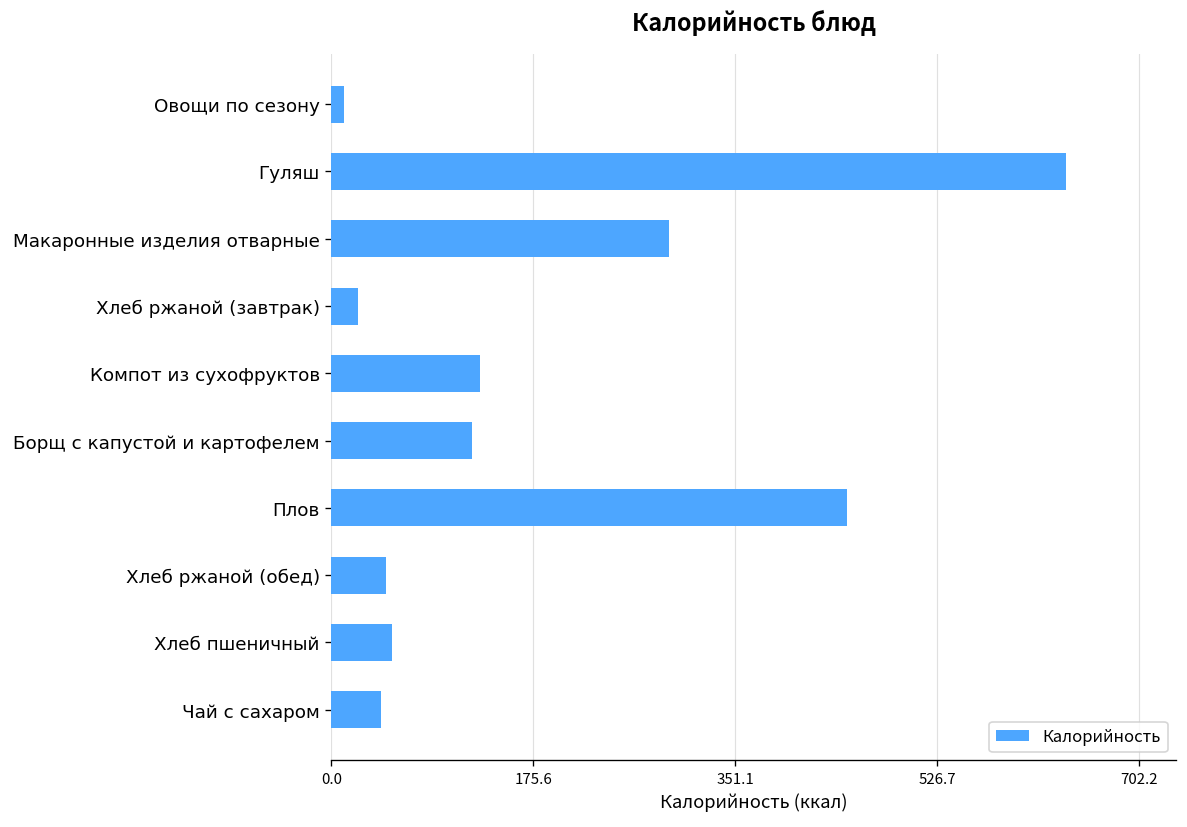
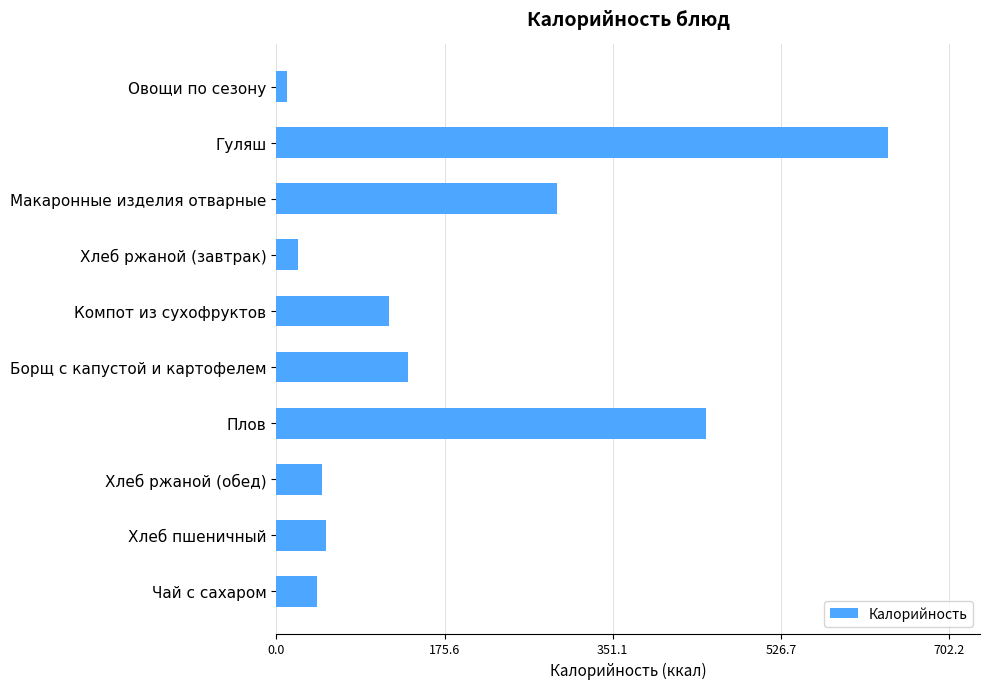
  {
    "Овощи по сезону": 10,
    "Гуляш": 640,
    "Макаронные изделия отварные": 290,
    "Хлеб ржаной (завтрак)": 20,
-   "Компот из сухофруктов": 130,
-   "Борщ с капустой и картофелем": 120,
+   "Компот из сухофруктов": 120,
+   "Борщ с капустой и картофелем": 140,
    "Плов": 450,
    "Хлеб ржаной (обед)": 50,
    "Хлеб пшеничный": 50,
    "Чай с сахаром": 40
  }
